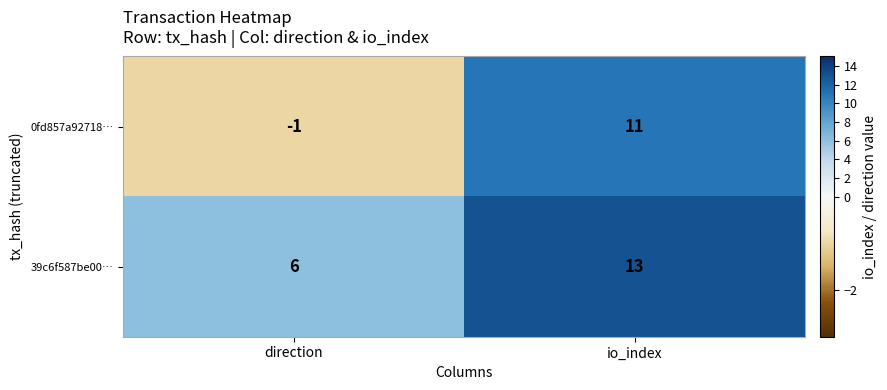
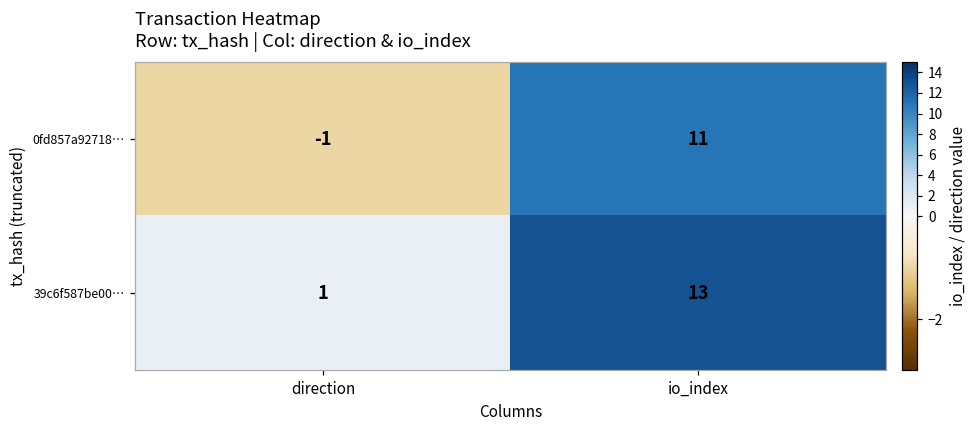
  {
    "0fd857a92718…": {
      "direction": -1,
      "io_index": 11
    },
    "39c6f587be00…": {
-     "direction": 6,
+     "direction": 1,
      "io_index": 13
    }
  }
